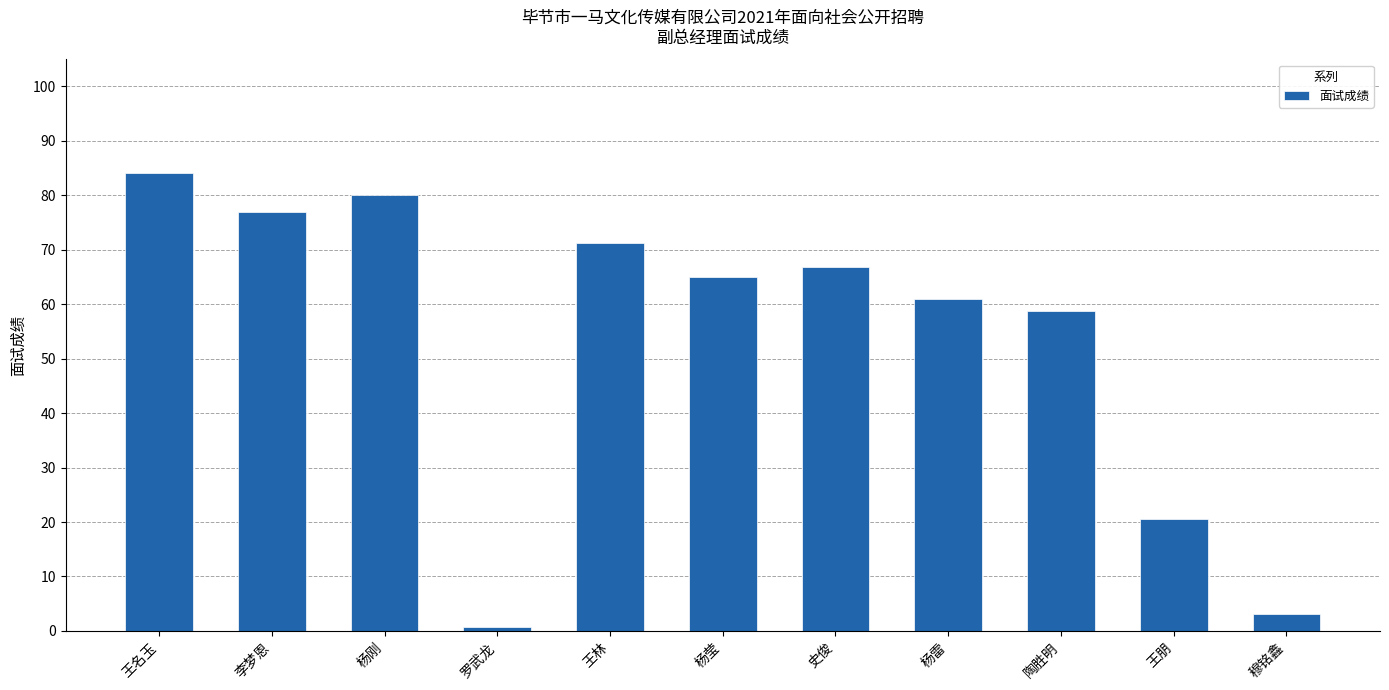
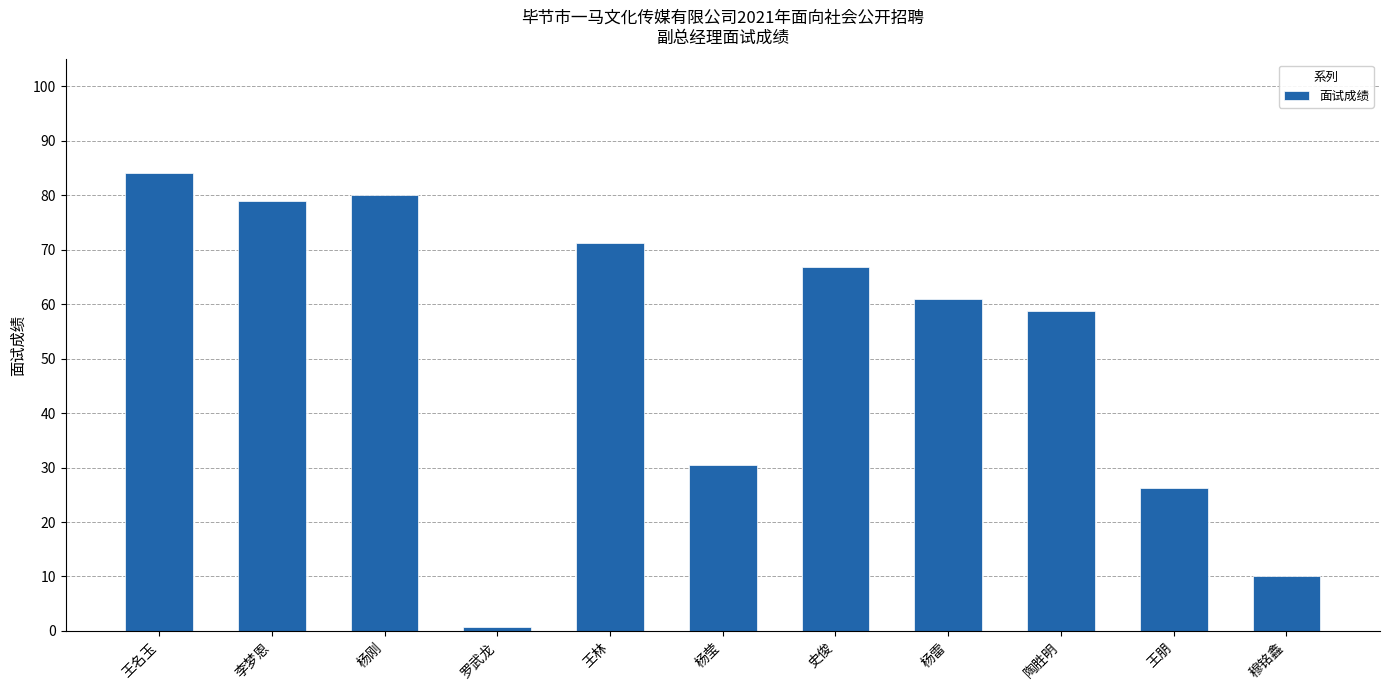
  {
    "王名玉": 84,
-   "李梦恩": 77,
+   "李梦恩": 79,
    "杨刚": 80,
    "罗武龙": 1,
    "王林": 71,
-   "杨莹": 65,
+   "杨莹": 30,
    "史俊": 67,
    "杨雷": 61,
    "陶胜明": 59,
-   "王朋": 21,
-   "穆铭鑫": 3
+   "王朋": 26,
+   "穆铭鑫": 10
  }
